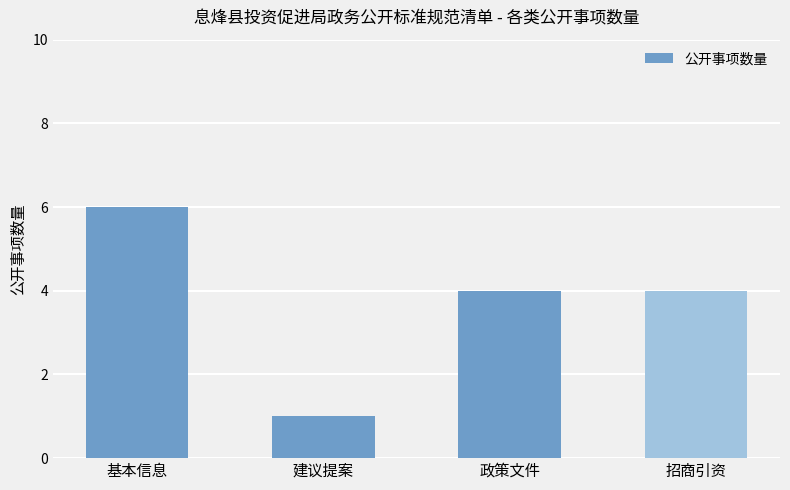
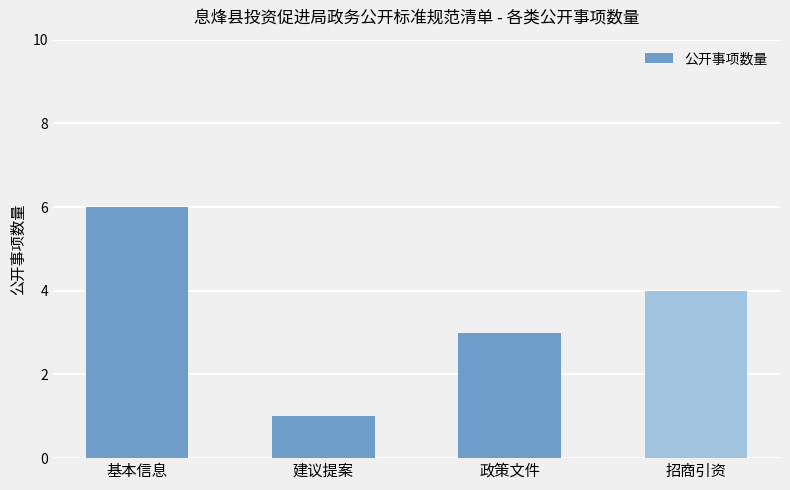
  {
    "基本信息": 6,
    "建议提案": 1,
-   "政策文件": 4,
+   "政策文件": 3,
    "招商引资": 4
  }
